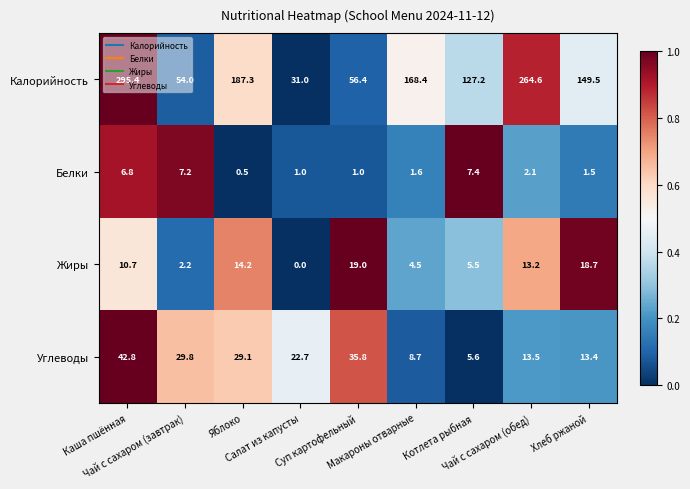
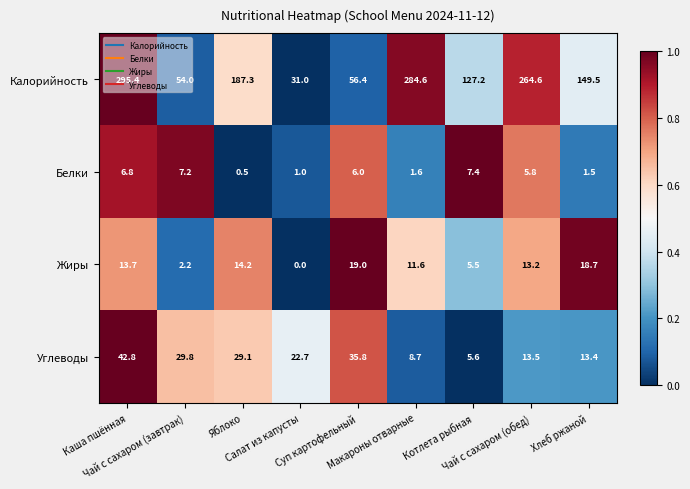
  {
    "Калорийность": {
      "Яблоко": 187.3,
      "Салат из капусты": 31.0,
      "Суп картофельный": 56.4,
-     "Макароны отварные": 168.4,
+     "Макароны отварные": 284.6,
      "Котлета рыбная": 127.2,
      "Чай с сахаром (обед)": 264.6,
      "Хлеб ржаной": 149.5
    },
    "Белки": {
      "Каша пшённая": 6.8,
      "Чай с сахаром (завтрак)": 7.2,
      "Яблоко": 0.5,
      "Салат из капусты": 1.0,
-     "Суп картофельный": 1.0,
+     "Суп картофельный": 6.0,
      "Макароны отварные": 1.6,
      "Котлета рыбная": 7.4,
-     "Чай с сахаром (обед)": 2.1,
+     "Чай с сахаром (обед)": 5.8,
      "Хлеб ржаной": 1.5
    },
    "Жиры": {
-     "Каша пшённая": 10.7,
+     "Каша пшённая": 13.7,
      "Чай с сахаром (завтрак)": 2.2,
      "Яблоко": 14.2,
      "Салат из капусты": 0.0,
      "Суп картофельный": 19.0,
-     "Макароны отварные": 4.5,
+     "Макароны отварные": 11.6,
      "Котлета рыбная": 5.5,
      "Чай с сахаром (обед)": 13.2,
      "Хлеб ржаной": 18.7
    },
    "Углеводы": {
      "Каша пшённая": 42.8,
      "Чай с сахаром (завтрак)": 29.8,
      "Яблоко": 29.1,
      "Салат из капусты": 22.7,
      "Суп картофельный": 35.8,
      "Макароны отварные": 8.7,
      "Котлета рыбная": 5.6,
      "Чай с сахаром (обед)": 13.5,
      "Хлеб ржаной": 13.4
    }
  }
